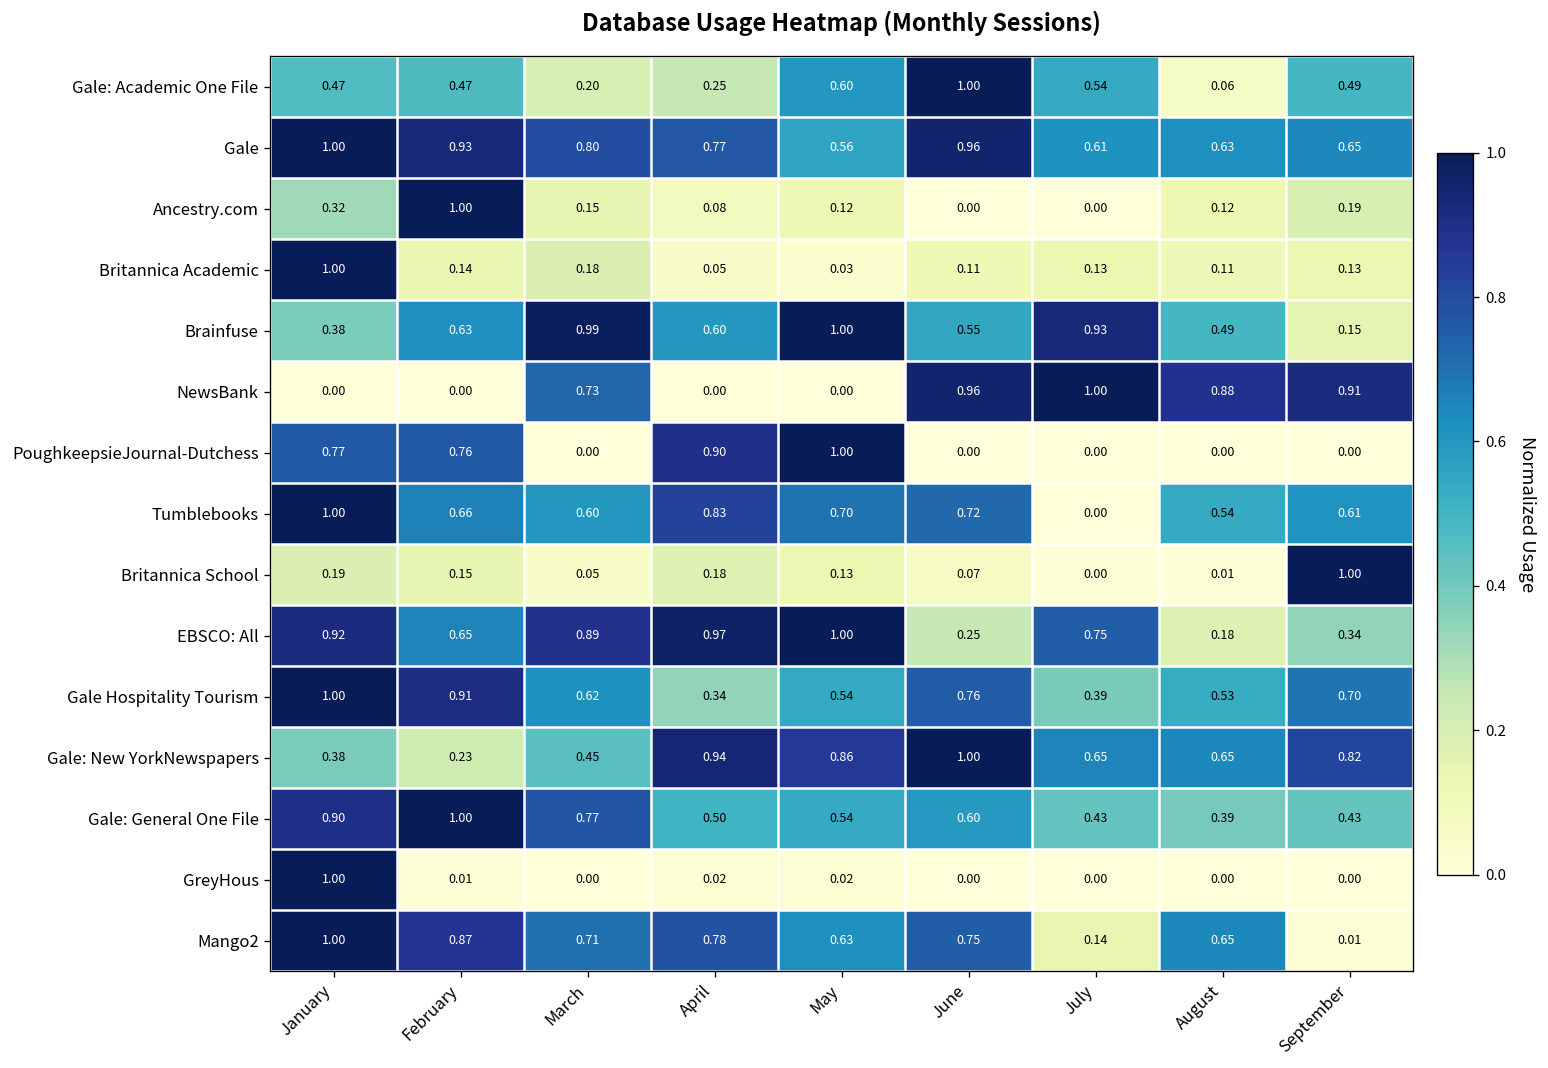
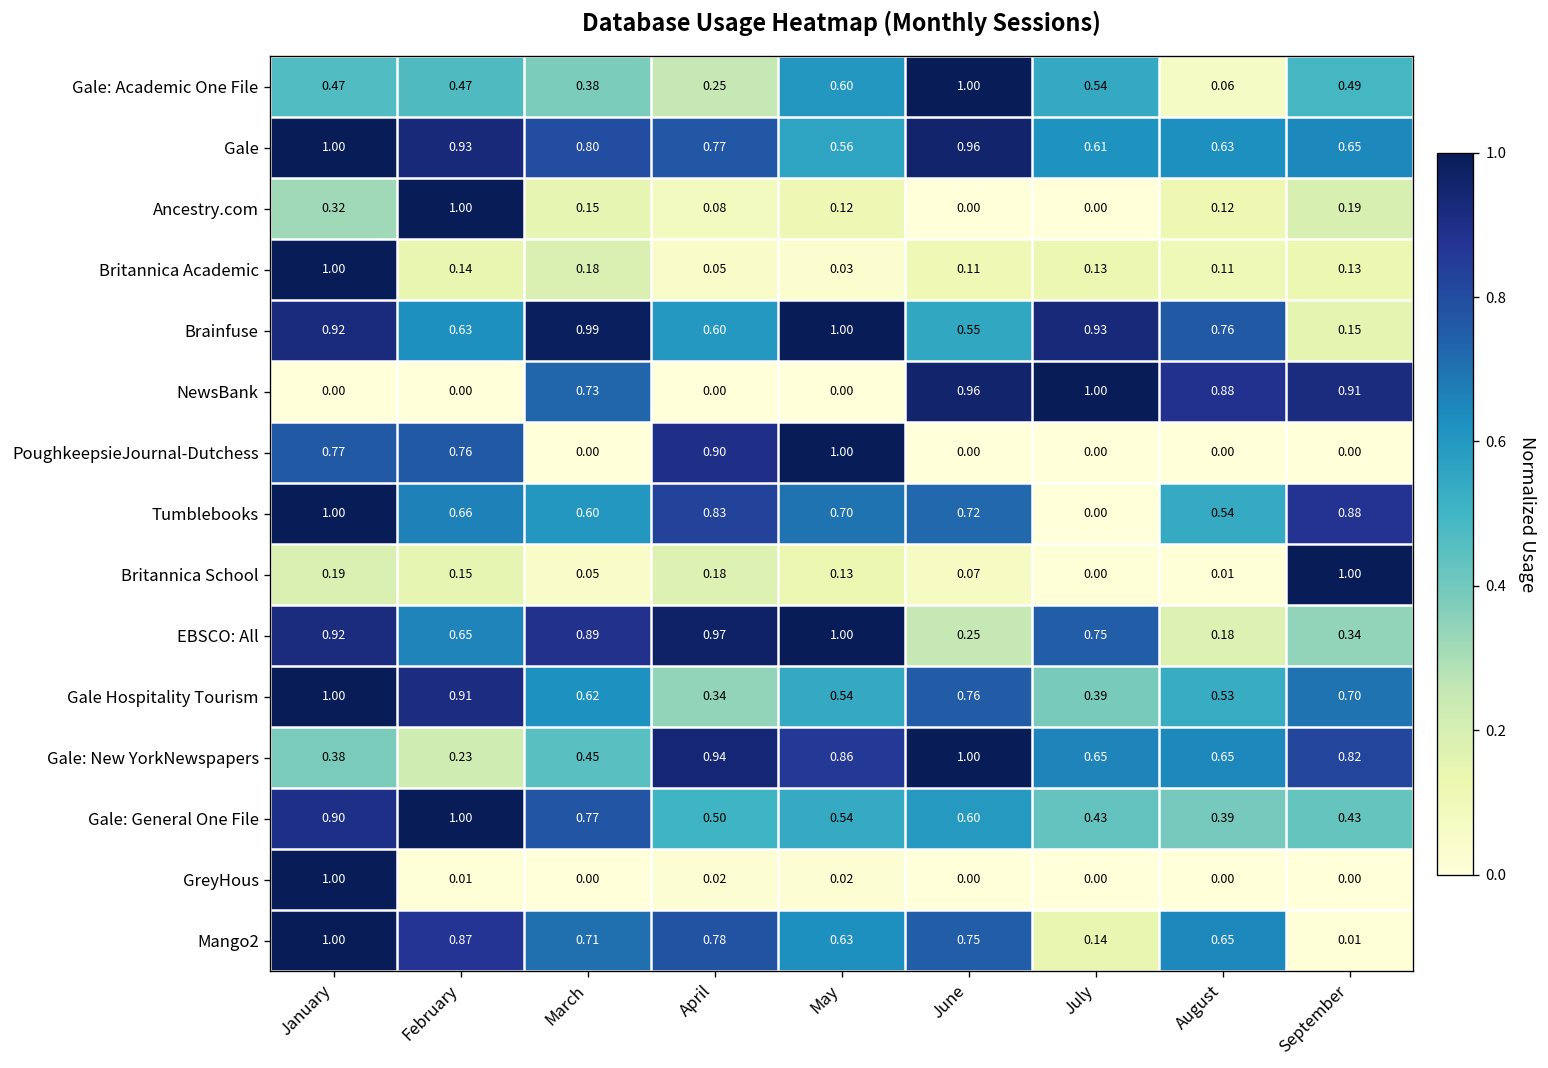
  {
    "Gale: Academic One File": {
      "January": 0.47,
      "February": 0.47,
-     "March": 0.20,
+     "March": 0.38,
      "April": 0.25,
      "May": 0.60,
      "June": 1.00,
      "July": 0.54,
      "August": 0.06,
      "September": 0.49
    },
    "Gale": {
      "January": 1.00,
      "February": 0.93,
      "March": 0.80,
      "April": 0.77,
      "May": 0.56,
      "June": 0.96,
      "July": 0.61,
      "August": 0.63,
      "September": 0.65
    },
    "Ancestry.com": {
      "January": 0.32,
      "February": 1.00,
      "March": 0.15,
      "April": 0.08,
      "May": 0.12,
      "June": 0.00,
      "July": 0.00,
      "August": 0.12,
      "September": 0.19
    },
    "Britannica Academic": {
      "January": 1.00,
      "February": 0.14,
      "March": 0.18,
      "April": 0.05,
      "May": 0.03,
      "June": 0.11,
      "July": 0.13,
      "August": 0.11,
      "September": 0.13
    },
    "Brainfuse": {
-     "January": 0.38,
+     "January": 0.92,
      "February": 0.63,
      "March": 0.99,
      "April": 0.60,
      "May": 1.00,
      "June": 0.55,
      "July": 0.93,
-     "August": 0.49,
+     "August": 0.76,
      "September": 0.15
    },
    "NewsBank": {
      "January": 0.00,
      "February": 0.00,
      "March": 0.73,
      "April": 0.00,
      "May": 0.00,
      "June": 0.96,
      "July": 1.00,
      "August": 0.88,
      "September": 0.91
    },
    "PoughkeepsieJournal-Dutchess": {
      "January": 0.77,
      "February": 0.76,
      "March": 0.00,
      "April": 0.90,
      "May": 1.00,
      "June": 0.00,
      "July": 0.00,
      "August": 0.00,
      "September": 0.00
    },
    "Tumblebooks": {
      "January": 1.00,
      "February": 0.66,
      "March": 0.60,
      "April": 0.83,
      "May": 0.70,
      "June": 0.72,
      "July": 0.00,
      "August": 0.54,
-     "September": 0.61
+     "September": 0.88
    },
    "Britannica School": {
      "January": 0.19,
      "February": 0.15,
      "March": 0.05,
      "April": 0.18,
      "May": 0.13,
      "June": 0.07,
      "July": 0.00,
      "August": 0.01,
      "September": 1.00
    },
    "EBSCO: All": {
      "January": 0.92,
      "February": 0.65,
      "March": 0.89,
      "April": 0.97,
      "May": 1.00,
      "June": 0.25,
      "July": 0.75,
      "August": 0.18,
      "September": 0.34
    },
    "Gale Hospitality Tourism": {
      "January": 1.00,
      "February": 0.91,
      "March": 0.62,
      "April": 0.34,
      "May": 0.54,
      "June": 0.76,
      "July": 0.39,
      "August": 0.53,
      "September": 0.70
    },
    "Gale: New YorkNewspapers": {
      "January": 0.38,
      "February": 0.23,
      "March": 0.45,
      "April": 0.94,
      "May": 0.86,
      "June": 1.00,
      "July": 0.65,
      "August": 0.65,
      "September": 0.82
    },
    "Gale: General One File": {
      "January": 0.90,
      "February": 1.00,
      "March": 0.77,
      "April": 0.50,
      "May": 0.54,
      "June": 0.60,
      "July": 0.43,
      "August": 0.39,
      "September": 0.43
    },
    "GreyHous": {
      "January": 1.00,
      "February": 0.01,
      "March": 0.00,
      "April": 0.02,
      "May": 0.02,
      "June": 0.00,
      "July": 0.00,
      "August": 0.00,
      "September": 0.00
    },
    "Mango2": {
      "January": 1.00,
      "February": 0.87,
      "March": 0.71,
      "April": 0.78,
      "May": 0.63,
      "June": 0.75,
      "July": 0.14,
      "August": 0.65,
      "September": 0.01
    }
  }
